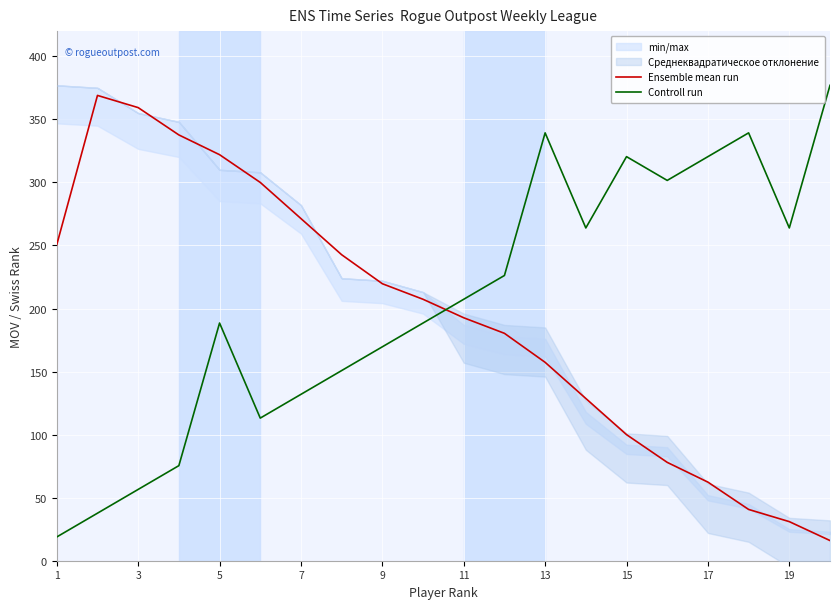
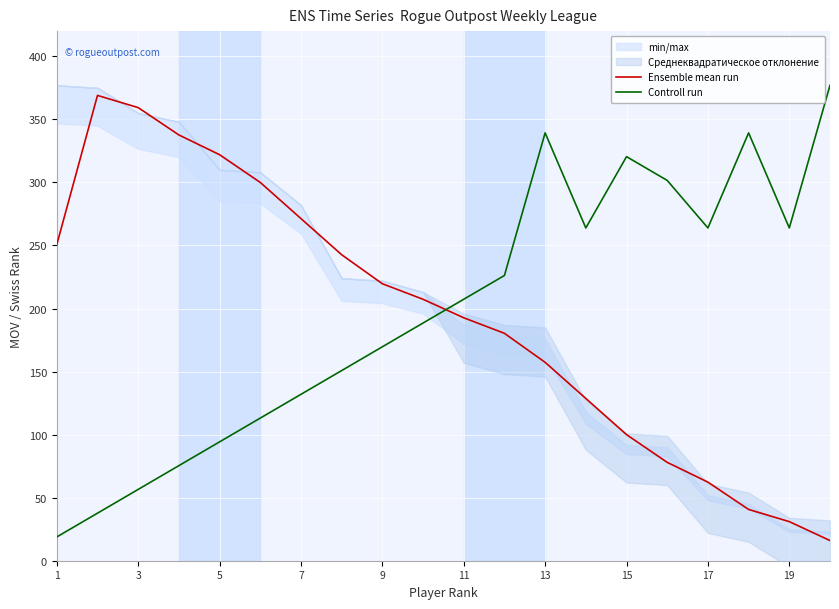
  {
    "Ensemble mean run": {
      "1": 251,
      "3": 359,
      "5": 322,
      "7": 271,
      "9": 220,
      "11": 193,
      "13": 157,
      "19": 31
    },
    "Controll run": {
      "1": 19,
      "3": 57,
-     "5": 189,
+     "5": 94,
      "7": 132,
      "9": 170,
      "11": 207,
      "13": 339,
      "15": 320,
-     "17": 320,
+     "17": 264,
      "19": 264
    }
  }
